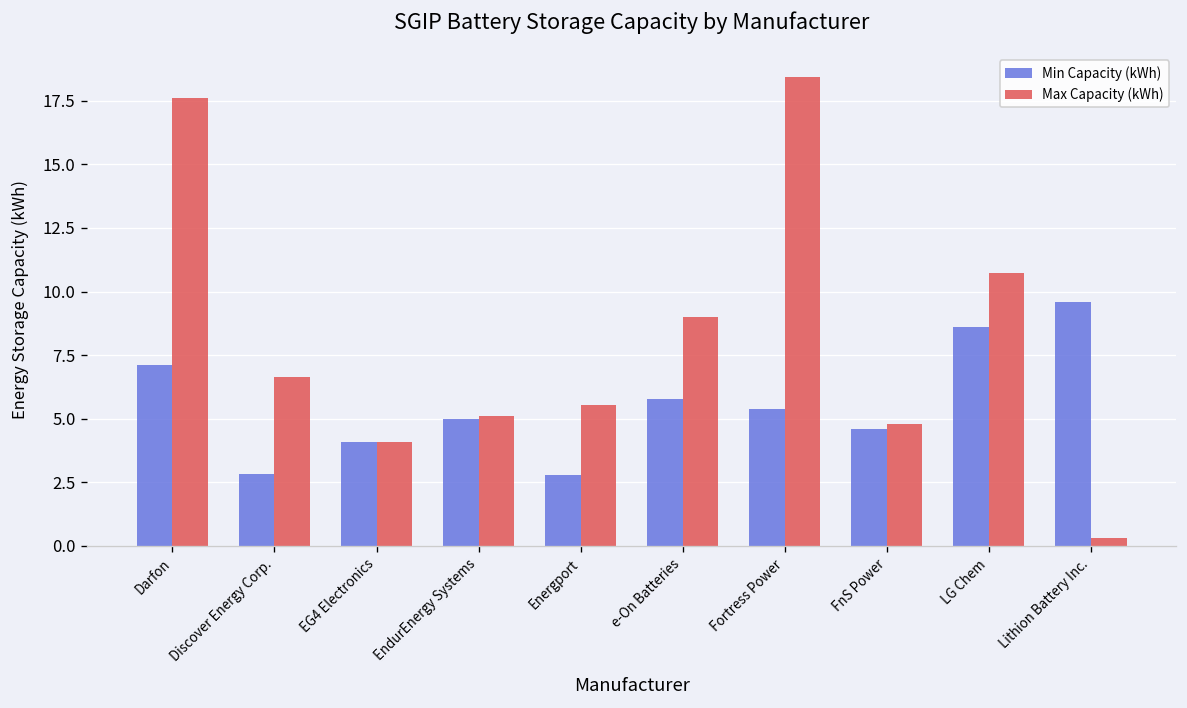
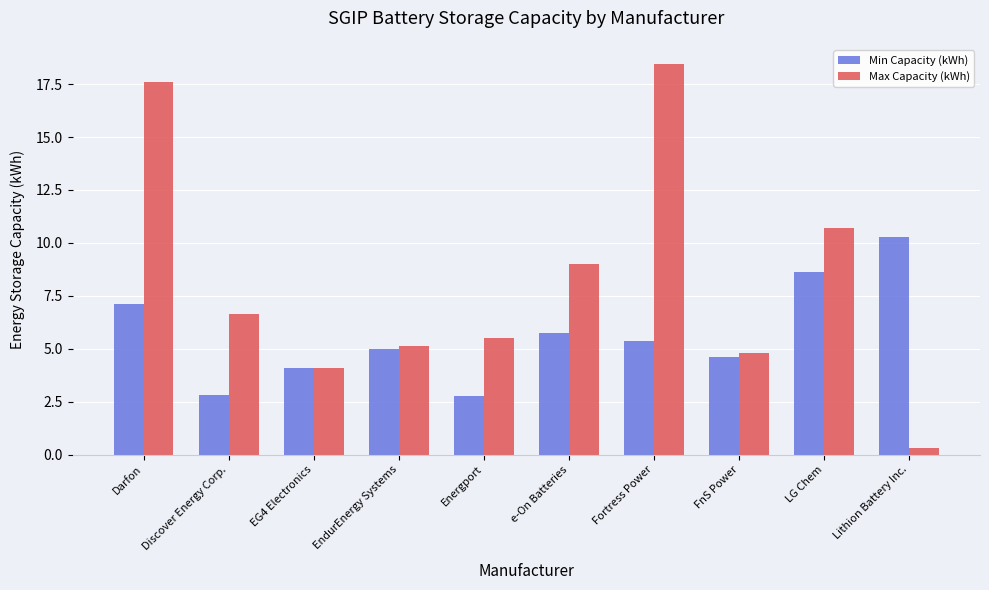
  {
    "Min Capacity (kWh)": {
      "Darfon": 7.1,
      "Discover Energy Corp.": 2.8,
      "EG4 Electronics": 4.1,
      "EndurEnergy Systems": 5.0,
      "Energport": 2.8,
      "e-On Batteries": 5.8,
      "Fortress Power": 5.4,
      "FnS Power": 4.6,
      "LG Chem": 8.6,
-     "Lithion Battery Inc.": 9.6
+     "Lithion Battery Inc.": 10.3
    },
    "Max Capacity (kWh)": {
      "Darfon": 17.6,
      "Discover Energy Corp.": 6.7,
      "EG4 Electronics": 4.1,
      "EndurEnergy Systems": 5.1,
      "Energport": 5.5,
      "e-On Batteries": 9.0,
      "Fortress Power": 18.4,
      "FnS Power": 4.8,
      "LG Chem": 10.7,
      "Lithion Battery Inc.": 0.3
    }
  }
